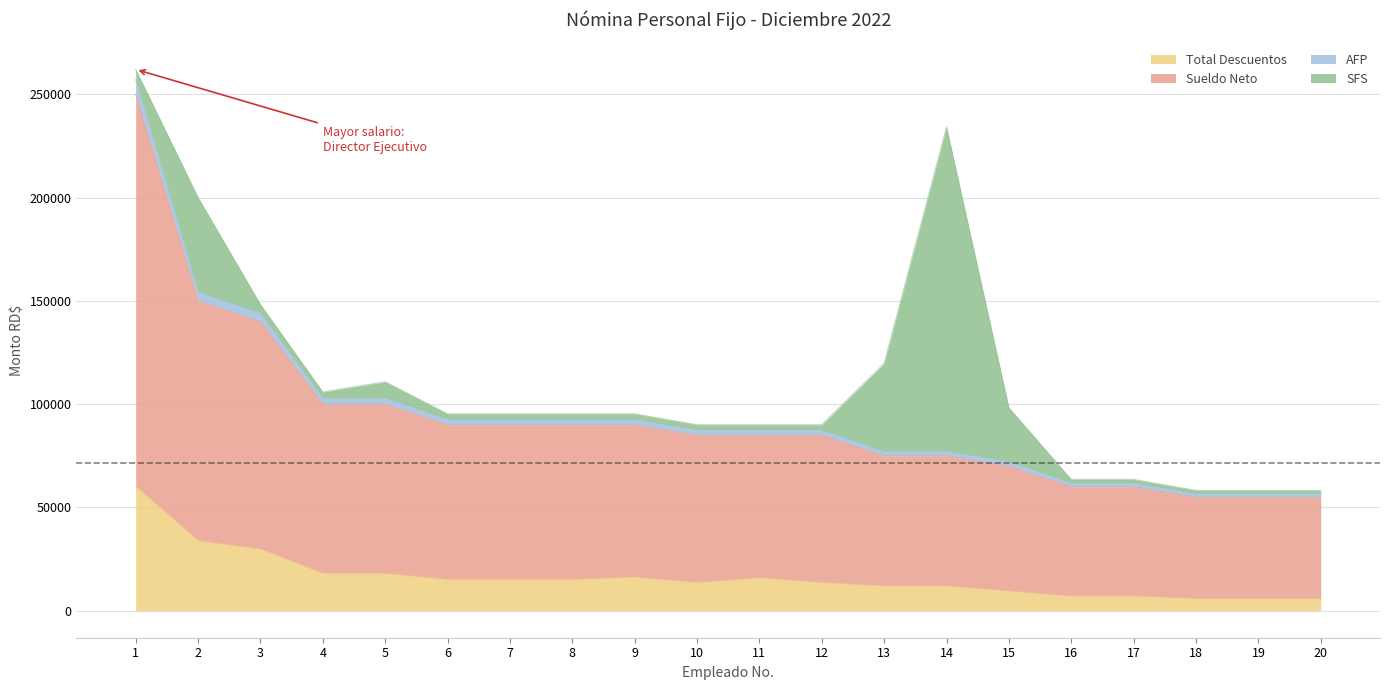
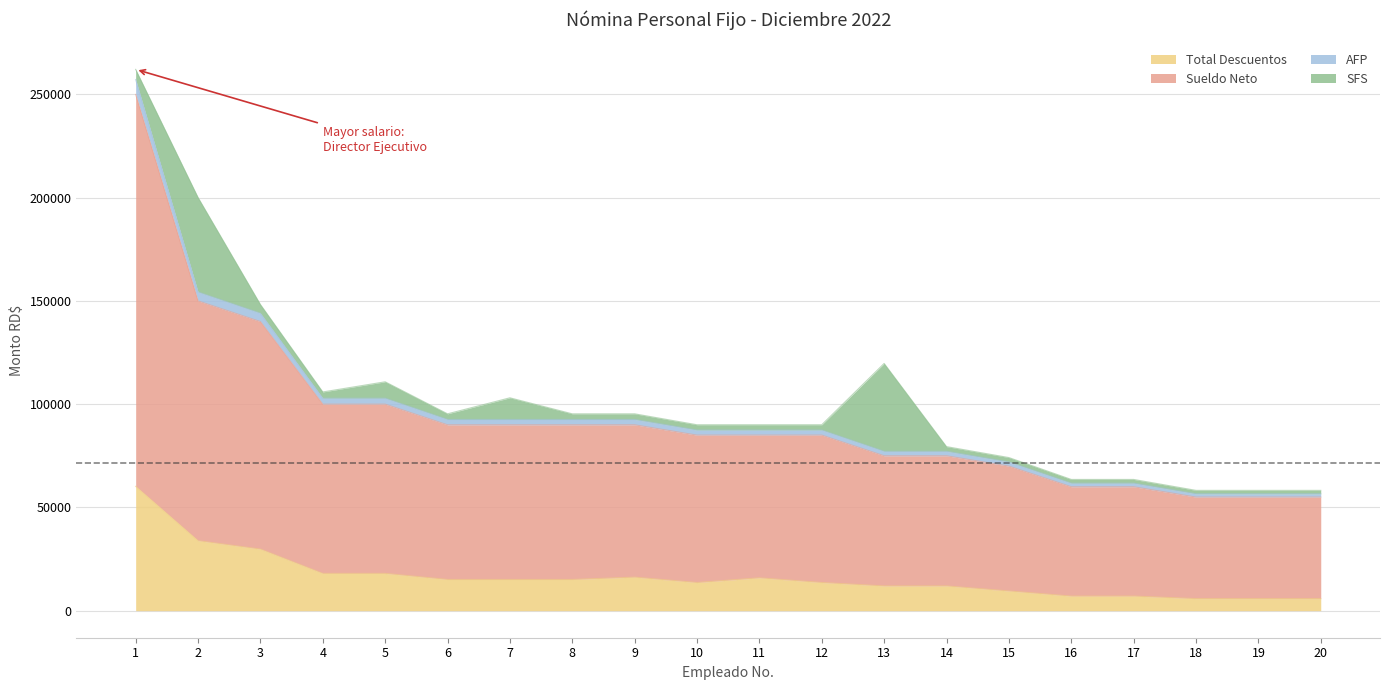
  {
    "AFP": {
      "1": 7000,
      "2": 4000,
      "3": 4000,
      "4": 3000,
      "5": 3000,
      "6": 3000,
      "7": 3000,
      "8": 3000,
      "9": 3000,
      "10": 2000,
      "11": 2000,
      "12": 2000,
      "13": 2000,
      "14": 2000,
      "15": 2000,
      "16": 2000,
      "17": 2000,
      "18": 2000,
      "19": 2000,
      "20": 2000
    },
    "SFS": {
      "1": 5000,
      "2": 46000,
      "3": 4000,
      "4": 3000,
      "5": 8000,
      "6": 3000,
-     "7": 3000,
+     "7": 10000,
      "8": 3000,
      "9": 3000,
      "10": 3000,
      "11": 3000,
      "12": 3000,
      "13": 43000,
-     "14": 157000,
-     "15": 26000,
+     "14": 2000,
+     "15": 2000,
      "16": 2000,
      "17": 2000,
      "18": 2000,
      "19": 2000,
      "20": 2000
    }
  }
